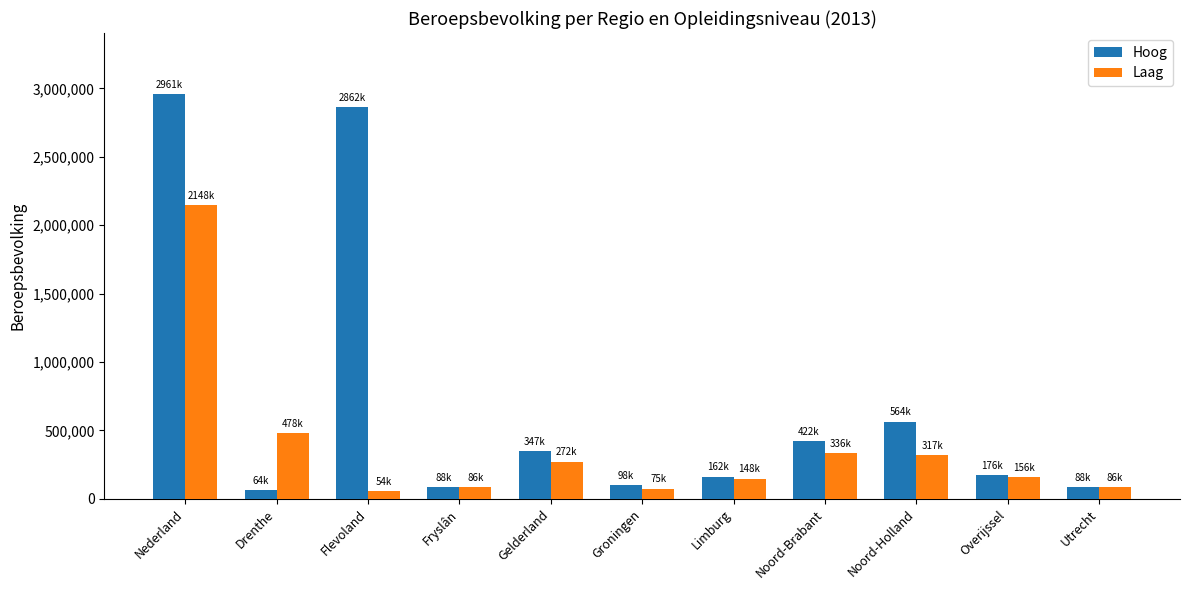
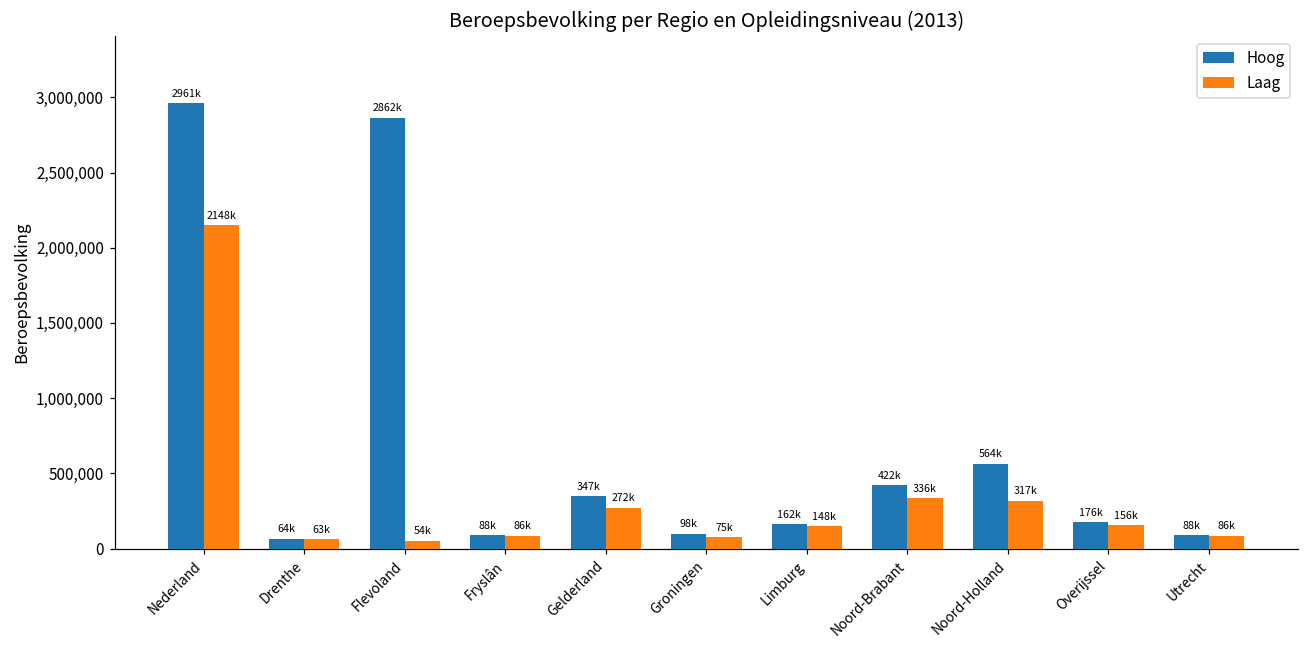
  {
    "Hoog": {
      "Nederland": "2961k",
      "Drenthe": "64k",
      "Fryslân": "88k",
      "Gelderland": "347k",
      "Groningen": "98k",
      "Limburg": "162k",
      "Noord-Brabant": "422k",
      "Noord-Holland": "564k",
      "Overijssel": "176k",
      "Utrecht": "88k"
    },
    "Laag": {
      "Nederland": "2148k",
-     "Drenthe": "478k",
+     "Drenthe": "63k",
      "Flevoland": "54k",
      "Fryslân": "86k",
      "Gelderland": "272k",
      "Groningen": "75k",
      "Limburg": "148k",
      "Noord-Brabant": "336k",
      "Noord-Holland": "317k",
      "Overijssel": "156k",
      "Utrecht": "86k"
    }
  }
